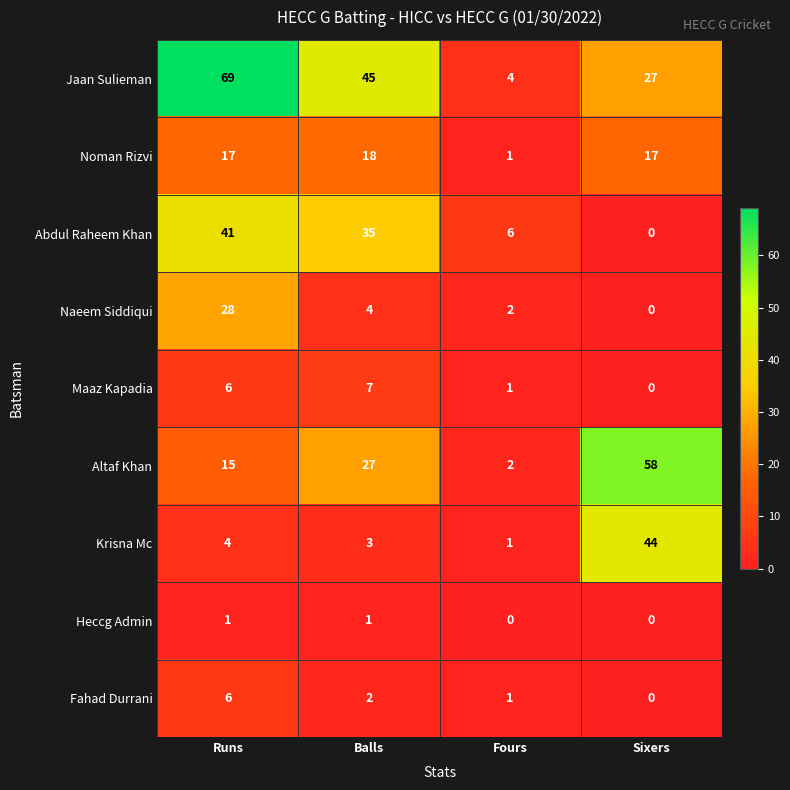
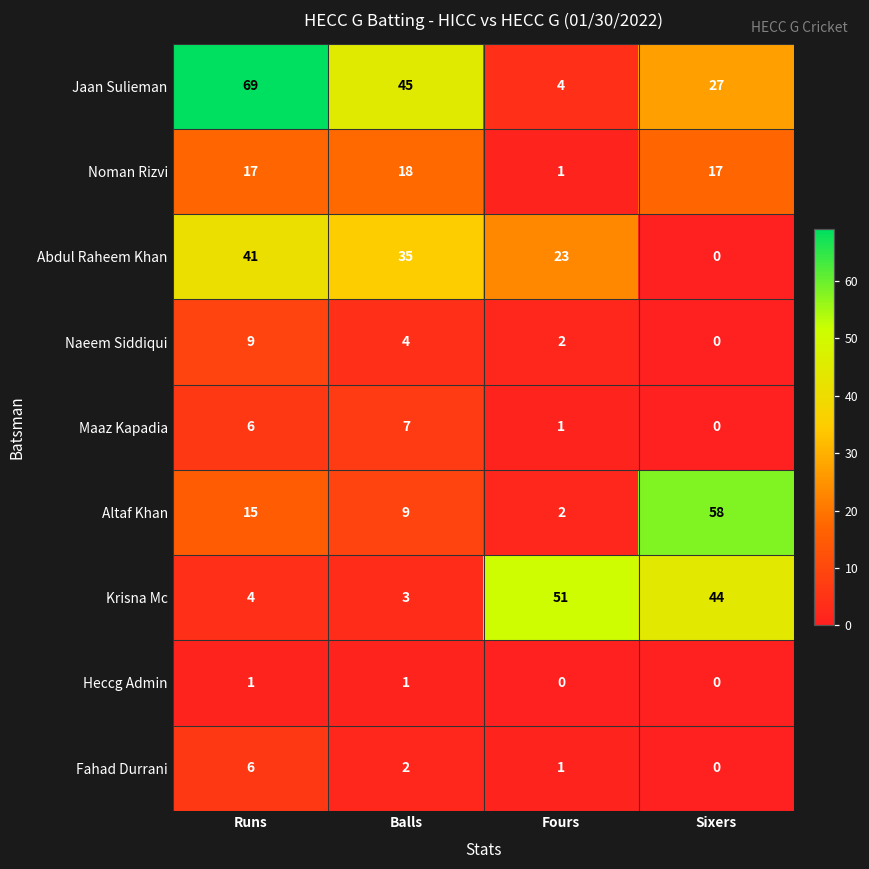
  {
    "Jaan Sulieman": {
      "Runs": 69,
      "Balls": 45,
      "Fours": 4,
      "Sixers": 27
    },
    "Noman Rizvi": {
      "Runs": 17,
      "Balls": 18,
      "Fours": 1,
      "Sixers": 17
    },
    "Abdul Raheem Khan": {
      "Runs": 41,
      "Balls": 35,
-     "Fours": 6,
+     "Fours": 23,
      "Sixers": 0
    },
    "Naeem Siddiqui": {
-     "Runs": 28,
+     "Runs": 9,
      "Balls": 4,
      "Fours": 2,
      "Sixers": 0
    },
    "Maaz Kapadia": {
      "Runs": 6,
      "Balls": 7,
      "Fours": 1,
      "Sixers": 0
    },
    "Altaf Khan": {
      "Runs": 15,
-     "Balls": 27,
+     "Balls": 9,
      "Fours": 2,
      "Sixers": 58
    },
    "Krisna Mc": {
      "Runs": 4,
      "Balls": 3,
-     "Fours": 1,
+     "Fours": 51,
      "Sixers": 44
    },
    "Heccg Admin": {
      "Runs": 1,
      "Balls": 1,
      "Fours": 0,
      "Sixers": 0
    },
    "Fahad Durrani": {
      "Runs": 6,
      "Balls": 2,
      "Fours": 1,
      "Sixers": 0
    }
  }
